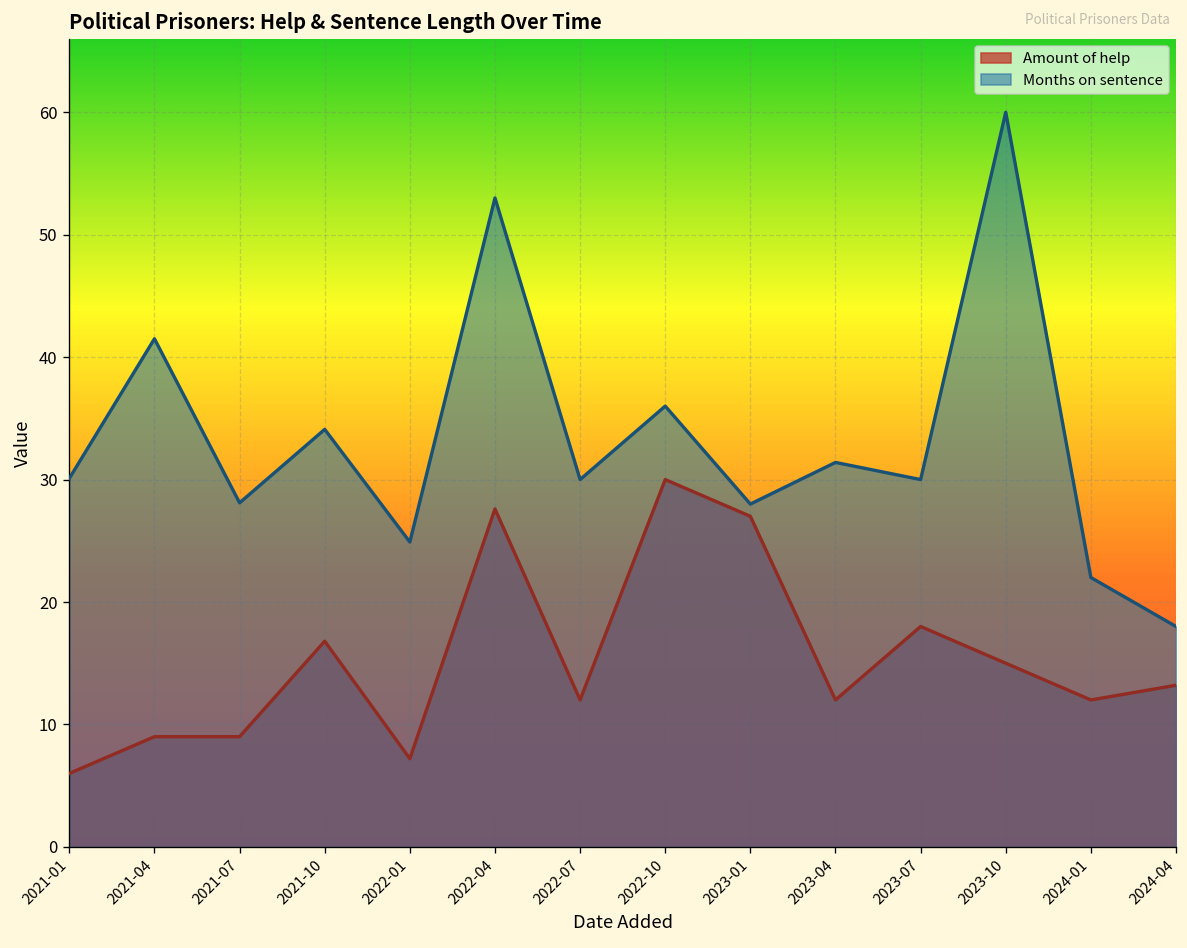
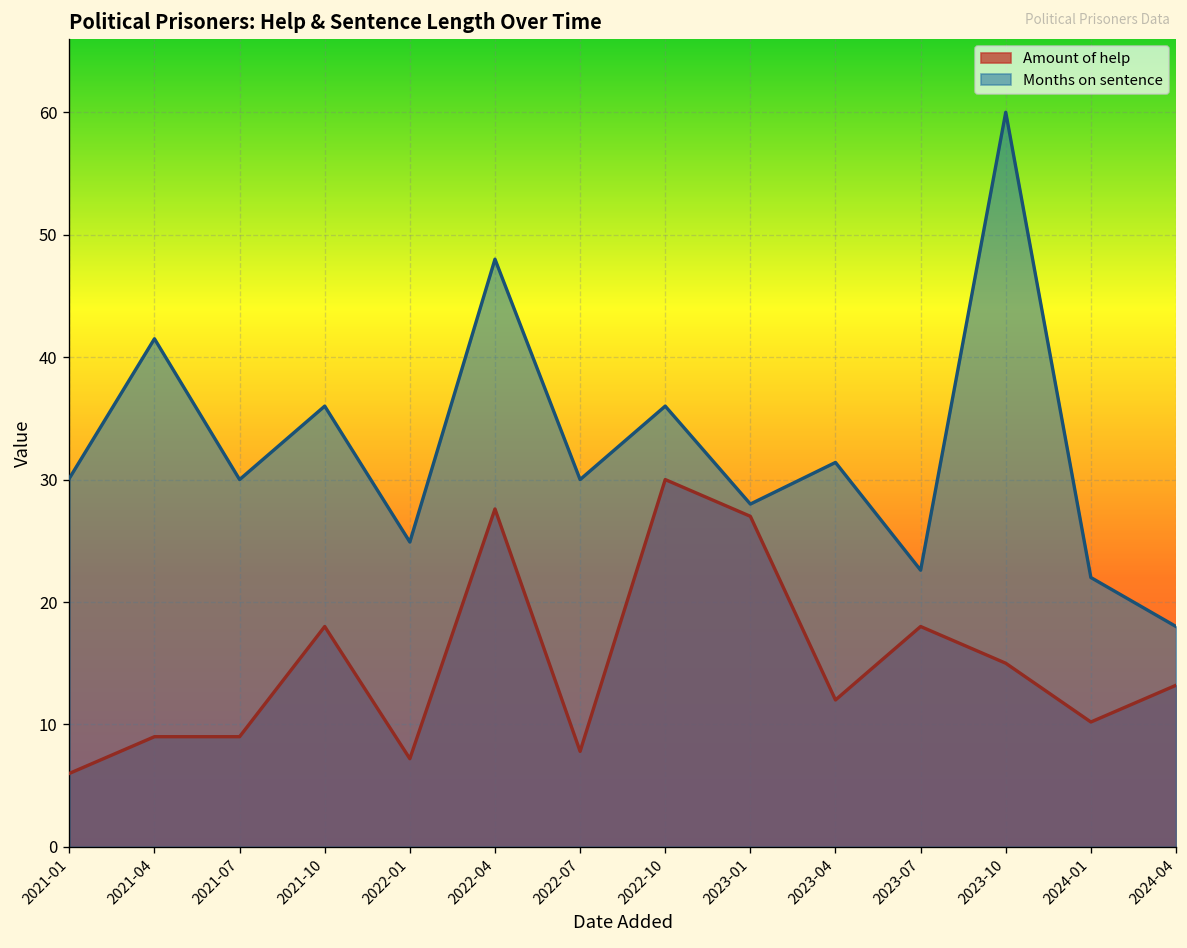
  {
    "Amount of help": {
      "2021-01": 6.0,
      "2021-04": 9.0,
      "2021-07": 9.0,
-     "2021-10": 16.8,
+     "2021-10": 18.0,
      "2022-01": 7.2,
      "2022-04": 27.6,
-     "2022-07": 12.0,
+     "2022-07": 7.8,
      "2022-10": 30.0,
      "2023-01": 27.0,
      "2023-04": 12.0,
      "2023-07": 18.0,
      "2023-10": 15.0,
-     "2024-01": 12.0,
+     "2024-01": 10.2,
      "2024-04": 13.2
    },
    "Months on sentence": {
      "2021-01": 30.1,
      "2021-04": 41.5,
-     "2021-07": 28.1,
-     "2021-10": 34.1,
+     "2021-07": 30.0,
+     "2021-10": 36.0,
      "2022-01": 24.9,
-     "2022-04": 53,
+     "2022-04": 48,
      "2022-07": 30.0,
      "2022-10": 36.0,
      "2023-01": 28.0,
      "2023-04": 31.4,
-     "2023-07": 30.0,
+     "2023-07": 22.6,
      "2023-10": 60.0,
      "2024-01": 22.0,
      "2024-04": 18.0
    }
  }
